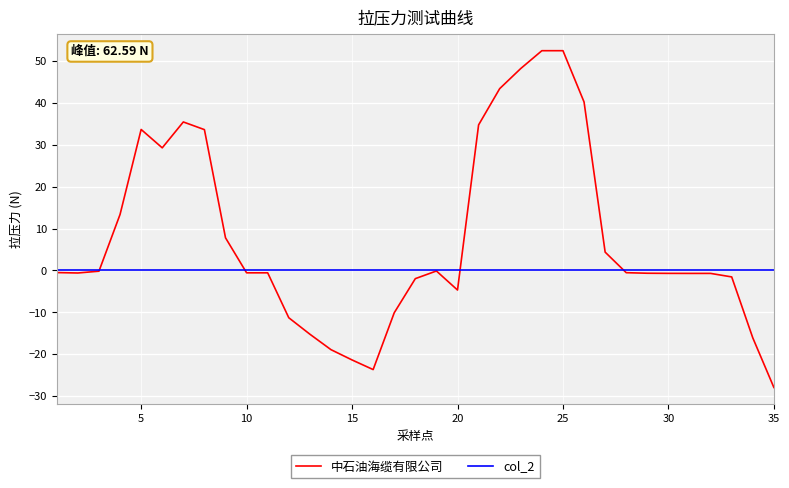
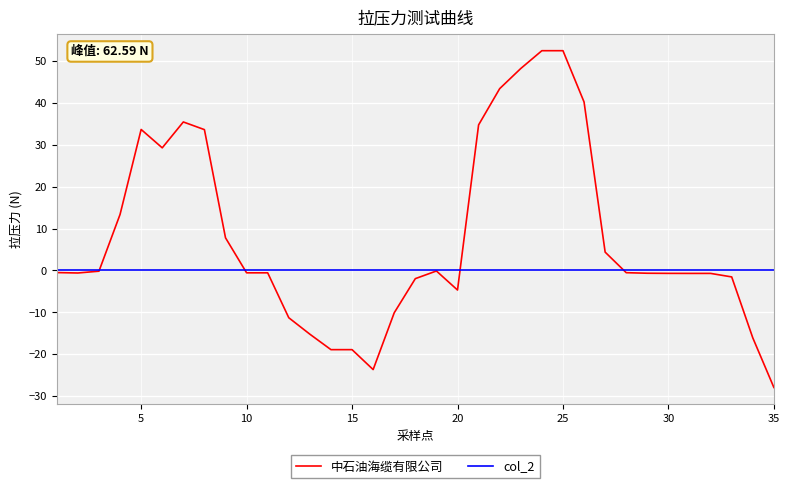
  {
    "中石油海缆有限公司": {
      "5": 34,
-     "15": -21,
+     "15": -19,
      "20": -5,
      "25": 52,
      "30": -1,
      "35": -28
    },
    "col_2": {
      "5": 0,
      "15": 0,
      "20": 0,
      "25": 0,
      "30": 0,
      "35": 0
    }
  }
